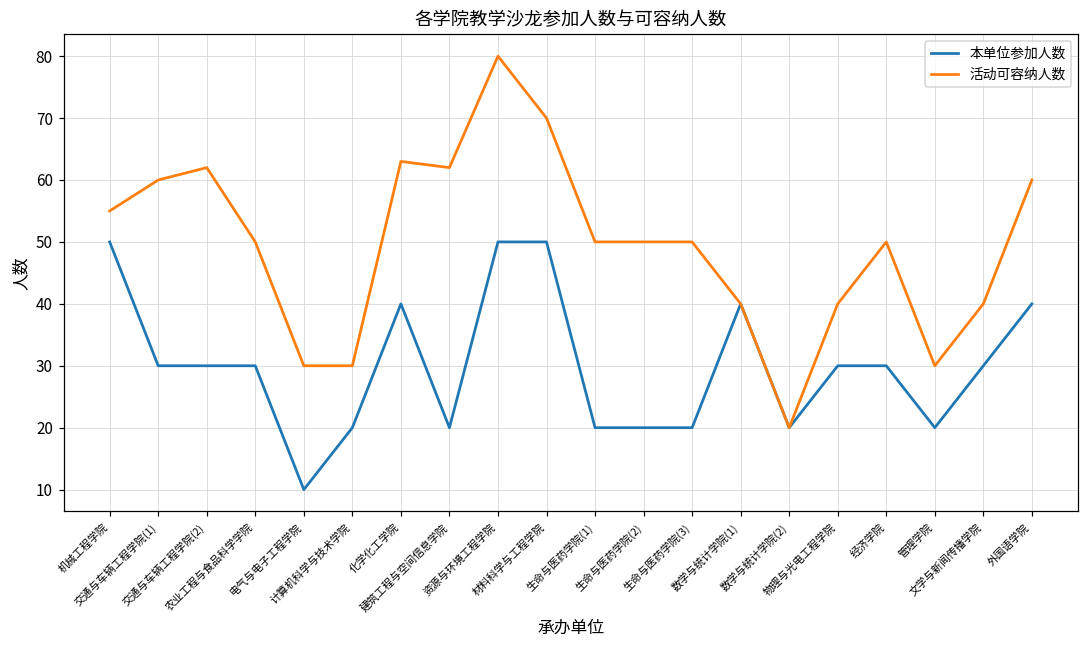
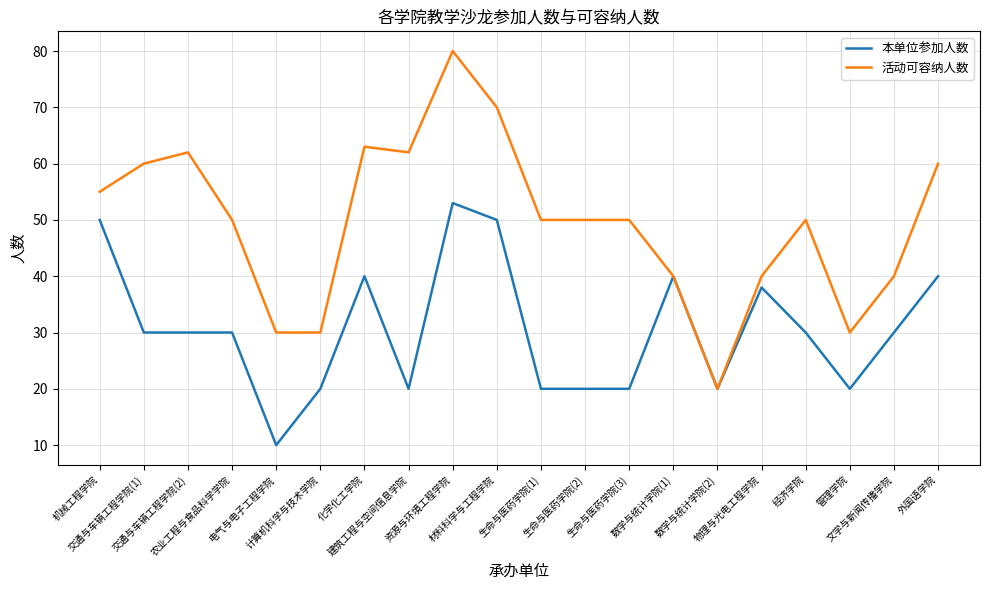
  {
    "本单位参加人数": {
      "机械工程学院": 50,
      "交通与车辆工程学院(1)": 30,
      "交通与车辆工程学院(2)": 30,
      "农业工程与食品科学学院": 30,
      "电气与电子工程学院": 10,
      "计算机科学与技术学院": 20,
      "化学化工学院": 40,
      "建筑工程与空间信息学院": 20,
-     "资源与环境工程学院": 50,
+     "资源与环境工程学院": 53,
      "材料科学与工程学院": 50,
      "生命与医药学院(1)": 20,
      "生命与医药学院(2)": 20,
      "生命与医药学院(3)": 20,
-     "物理与光电工程学院": 30,
+     "物理与光电工程学院": 38,
      "经济学院": 30,
      "管理学院": 20,
      "文学与新闻传播学院": 30,
      "外国语学院": 40
    },
    "活动可容纳人数": {
      "机械工程学院": 55,
      "交通与车辆工程学院(1)": 60,
      "交通与车辆工程学院(2)": 62,
      "农业工程与食品科学学院": 50,
      "电气与电子工程学院": 30,
      "计算机科学与技术学院": 30,
      "化学化工学院": 63,
      "建筑工程与空间信息学院": 62,
      "资源与环境工程学院": 80,
      "材料科学与工程学院": 70,
      "生命与医药学院(1)": 50,
      "生命与医药学院(2)": 50,
      "生命与医药学院(3)": 50,
      "物理与光电工程学院": 40,
      "经济学院": 50,
      "管理学院": 30,
      "文学与新闻传播学院": 40,
      "外国语学院": 60
    }
  }
